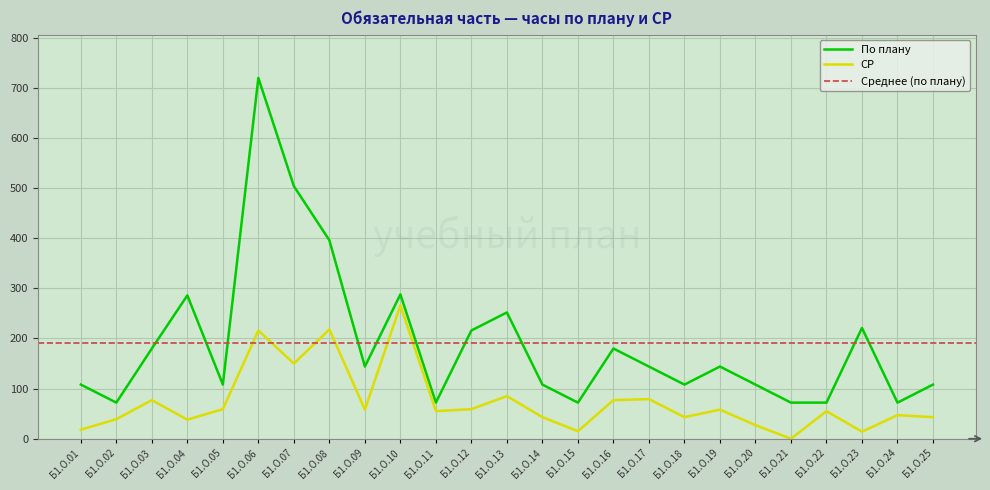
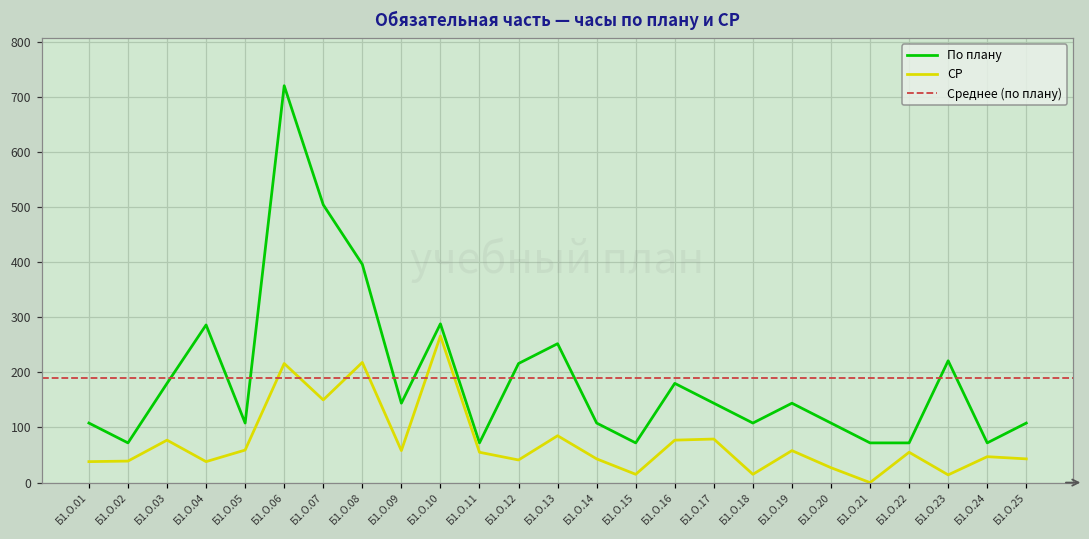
  {
    "По плану": {
      "Б1.О.01": 110,
      "Б1.О.02": 70,
      "Б1.О.03": 180,
      "Б1.О.04": 290,
      "Б1.О.05": 110,
      "Б1.О.06": 720,
      "Б1.О.07": 500,
      "Б1.О.08": 400,
      "Б1.О.09": 140,
      "Б1.О.10": 290,
      "Б1.О.11": 70,
      "Б1.О.12": 220,
      "Б1.О.13": 250,
      "Б1.О.14": 110,
      "Б1.О.15": 70,
      "Б1.О.16": 180,
      "Б1.О.17": 140,
      "Б1.О.18": 110,
      "Б1.О.19": 140,
      "Б1.О.20": 110,
      "Б1.О.21": 70,
      "Б1.О.22": 70,
      "Б1.О.23": 220,
      "Б1.О.24": 70,
      "Б1.О.25": 110
    },
    "СР": {
-     "Б1.О.01": 20,
+     "Б1.О.01": 40,
      "Б1.О.02": 40,
      "Б1.О.03": 80,
      "Б1.О.04": 40,
      "Б1.О.05": 60,
      "Б1.О.06": 220,
      "Б1.О.07": 150,
      "Б1.О.08": 220,
      "Б1.О.09": 60,
      "Б1.О.10": 270,
      "Б1.О.11": 60,
-     "Б1.О.12": 60,
+     "Б1.О.12": 40,
      "Б1.О.13": 90,
      "Б1.О.14": 40,
      "Б1.О.15": 20,
      "Б1.О.16": 80,
      "Б1.О.17": 80,
-     "Б1.О.18": 40,
+     "Б1.О.18": 20,
      "Б1.О.19": 60,
      "Б1.О.20": 30,
      "Б1.О.21": 0,
      "Б1.О.22": 60,
      "Б1.О.23": 10,
      "Б1.О.24": 50,
      "Б1.О.25": 40
    }
  }
